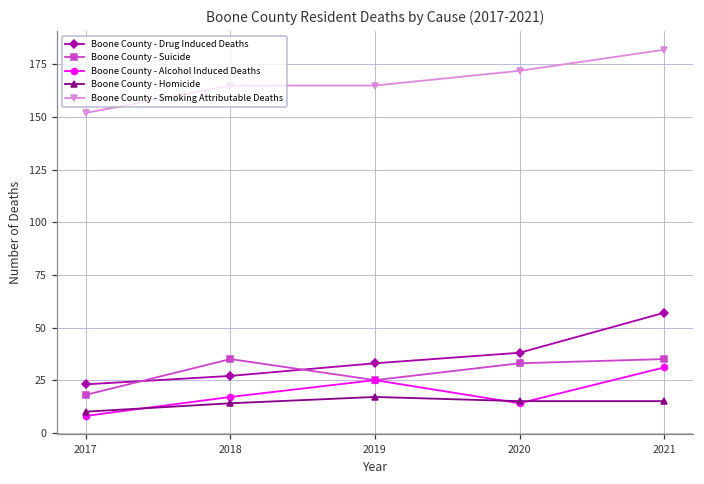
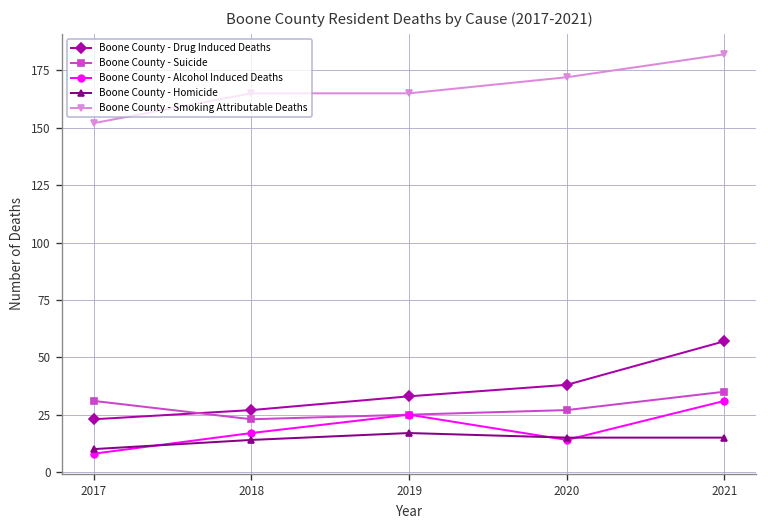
  {
    "Boone County - Suicide": {
-     "2017": 18,
-     "2018": 35,
-     "2020": 33,
+     "2017": 31,
+     "2018": 23,
+     "2020": 27,
      "2021": 35
    },
    "Boone County - Alcohol Induced Deaths": {
      "2017": 8,
      "2018": 17,
      "2021": 31
    },
    "Boone County - Smoking Attributable Deaths": {
      "2017": 152,
      "2019": 165,
      "2020": 172,
      "2021": 182
    }
  }
